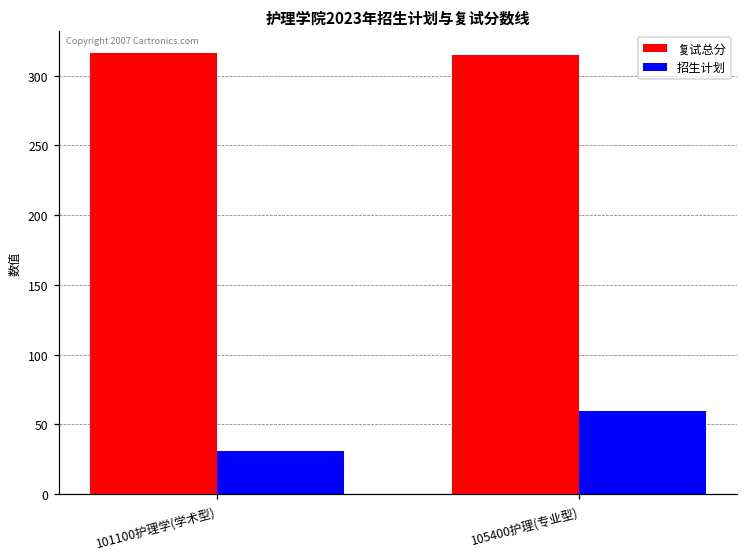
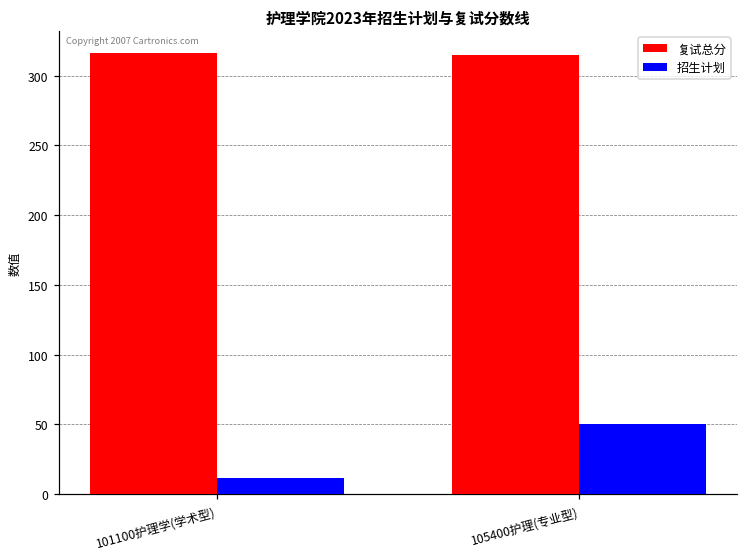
  {
    "复试总分": {
      "105400护理(专业型)": 315
    },
    "招生计划": {
-     "101100护理学(学术型)": 31,
-     "105400护理(专业型)": 60
+     "101100护理学(学术型)": 12,
+     "105400护理(专业型)": 50
    }
  }
